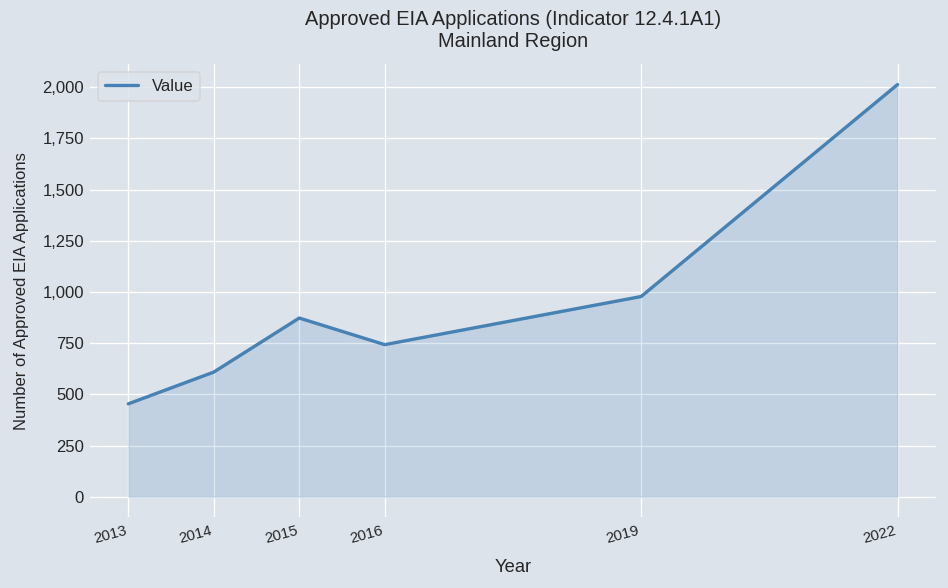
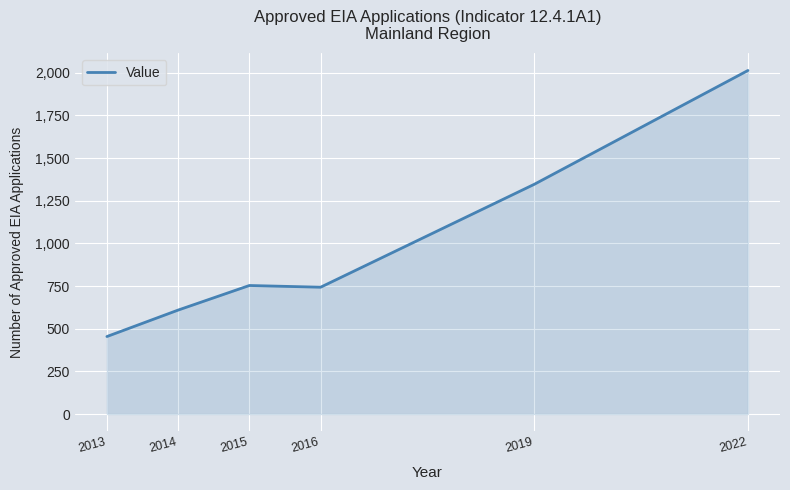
  {
    "2013": "450",
    "2014": "610",
-   "2015": "870",
+   "2015": "750",
    "2016": "740",
-   "2019": "980",
+   "2019": "1,350",
    "2022": "2,010"
  }
